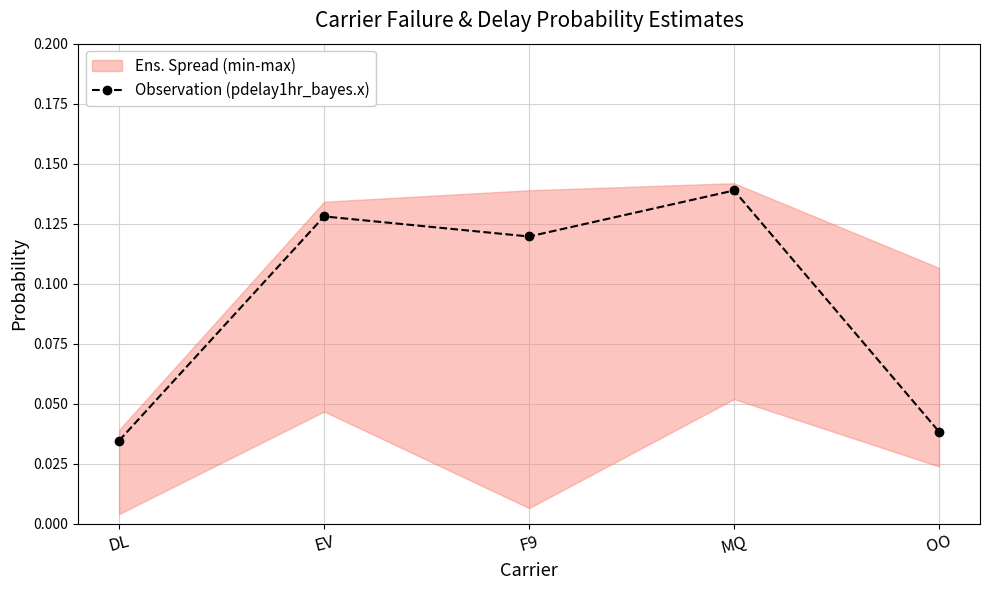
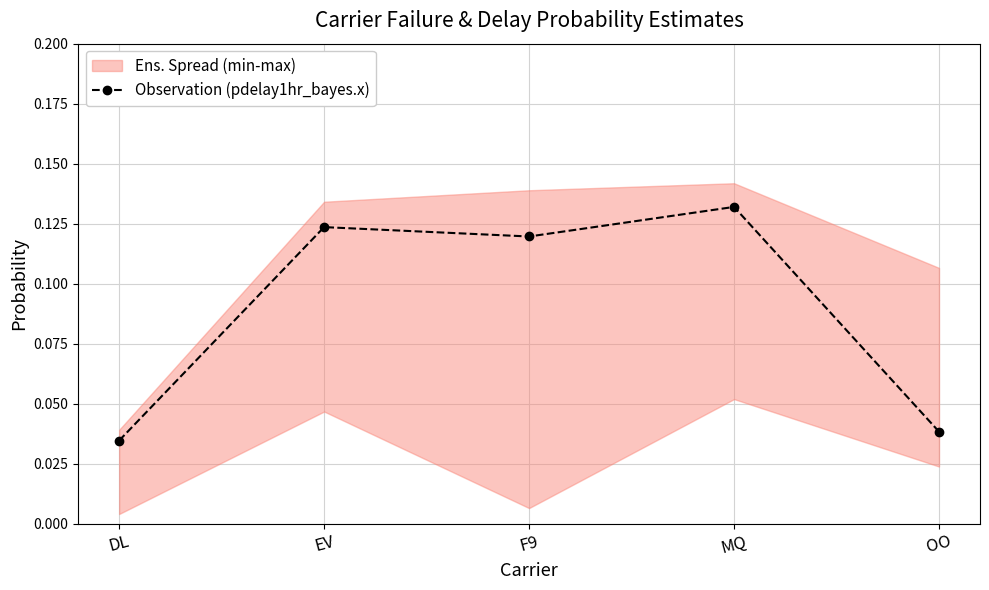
  {
    "Observation (pdelay1hr_bayes.x)": {
      "DL": 0.035,
-     "EV": 0.128,
+     "EV": 0.124,
      "F9": 0.120,
-     "MQ": 0.139,
+     "MQ": 0.132,
      "OO": 0.038
    }
  }
